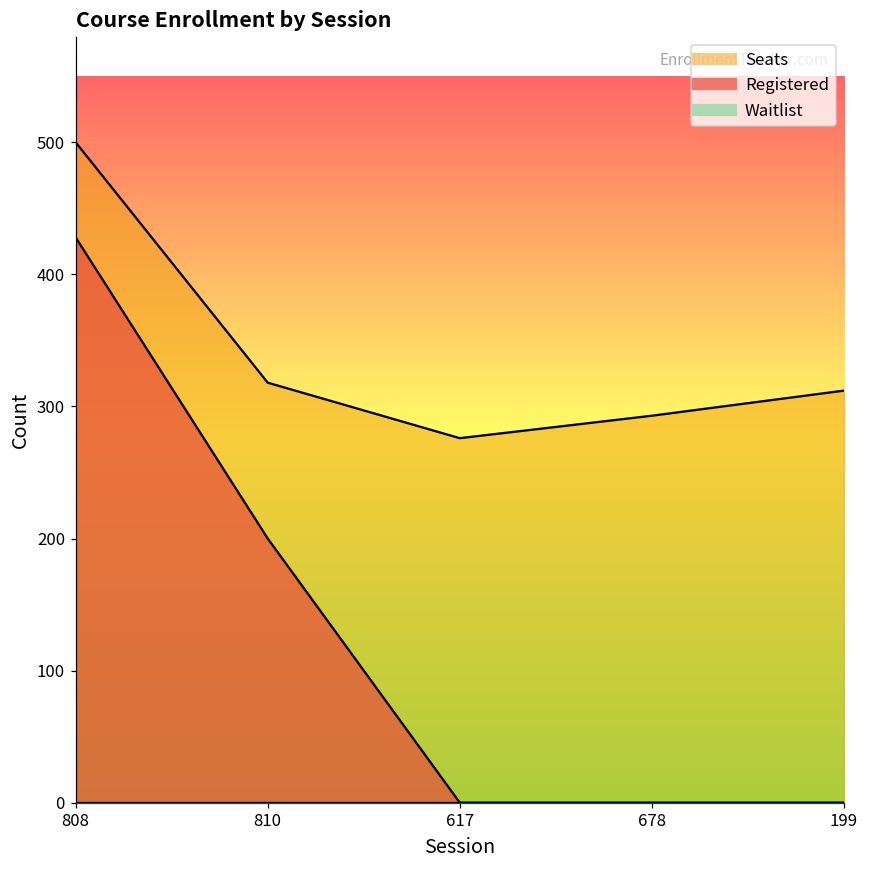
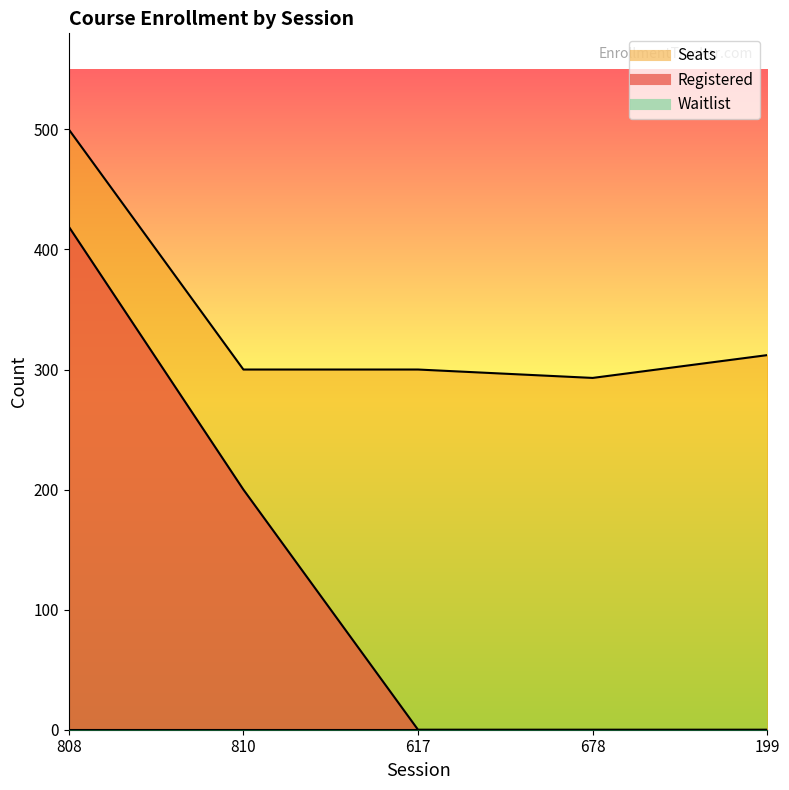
  {
    "Seats": {
      "808": 500,
-     "810": 318,
-     "617": 276,
+     "810": 300,
+     "617": 300,
      "678": 293,
      "199": 312
    },
    "Registered": {
-     "808": 428,
+     "808": 419,
      "810": 200
    },
    "Waitlist": {
      "808": 0,
      "810": 0
    }
  }
